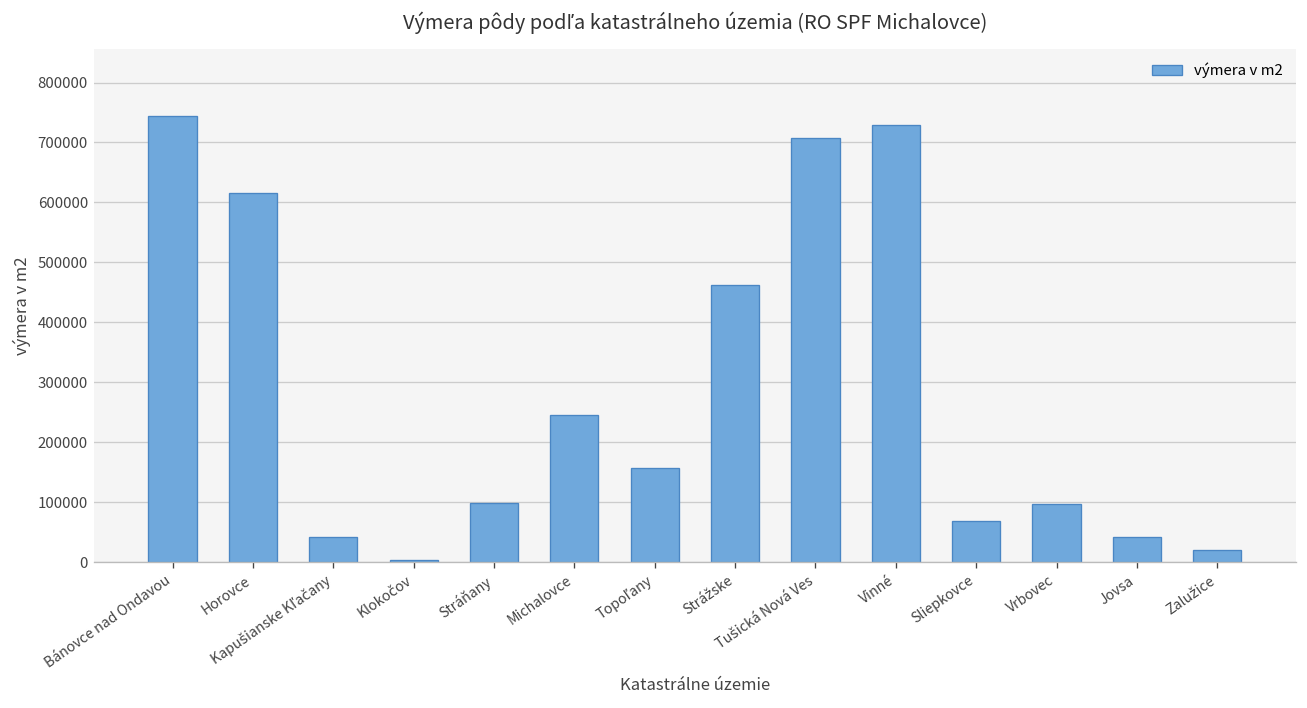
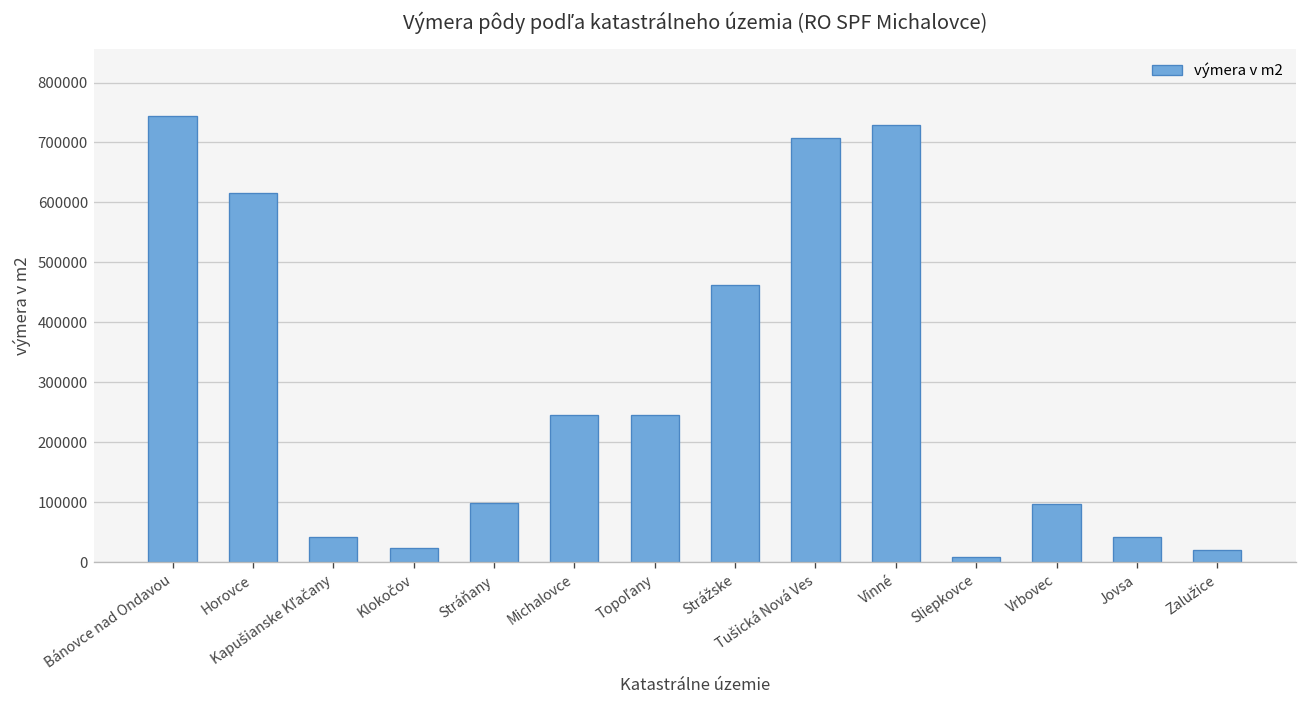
  {
    "Bánovce nad Ondavou": 740000,
    "Horovce": 620000,
    "Kapušianske Kľačany": 40000,
-   "Klokočov": 0,
+   "Klokočov": 20000,
    "Stráňany": 100000,
    "Michalovce": 240000,
-   "Topoľany": 160000,
+   "Topoľany": 250000,
    "Strážske": 460000,
    "Tušická Nová Ves": 710000,
    "Vinné": 730000,
-   "Sliepkovce": 70000,
+   "Sliepkovce": 10000,
    "Vrbovec": 100000,
    "Jovsa": 40000,
    "Zalužice": 20000
  }
